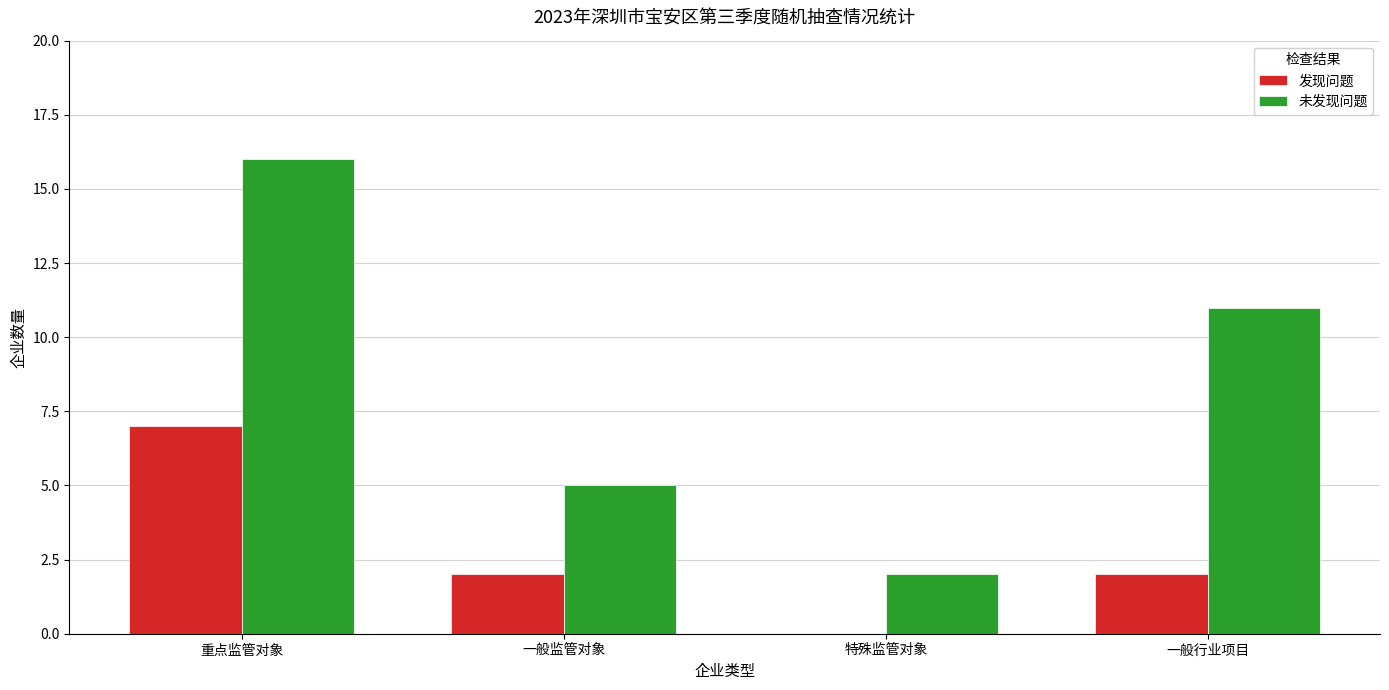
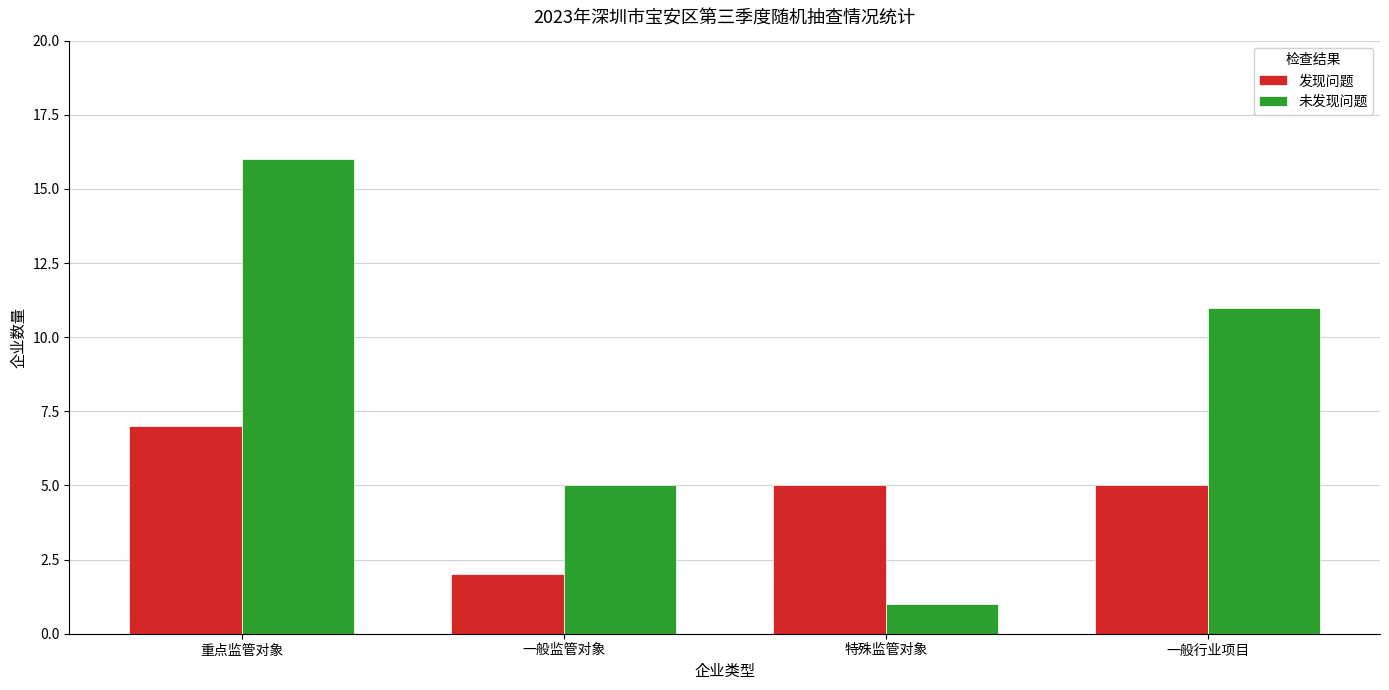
  {
    "发现问题": {
      "重点监管对象": 7,
      "一般监管对象": 2,
-     "特殊监管对象": 0,
-     "一般行业项目": 2
+     "特殊监管对象": 5,
+     "一般行业项目": 5
    },
    "未发现问题": {
      "重点监管对象": 16,
      "一般监管对象": 5,
-     "特殊监管对象": 2,
+     "特殊监管对象": 1,
      "一般行业项目": 11
    }
  }
